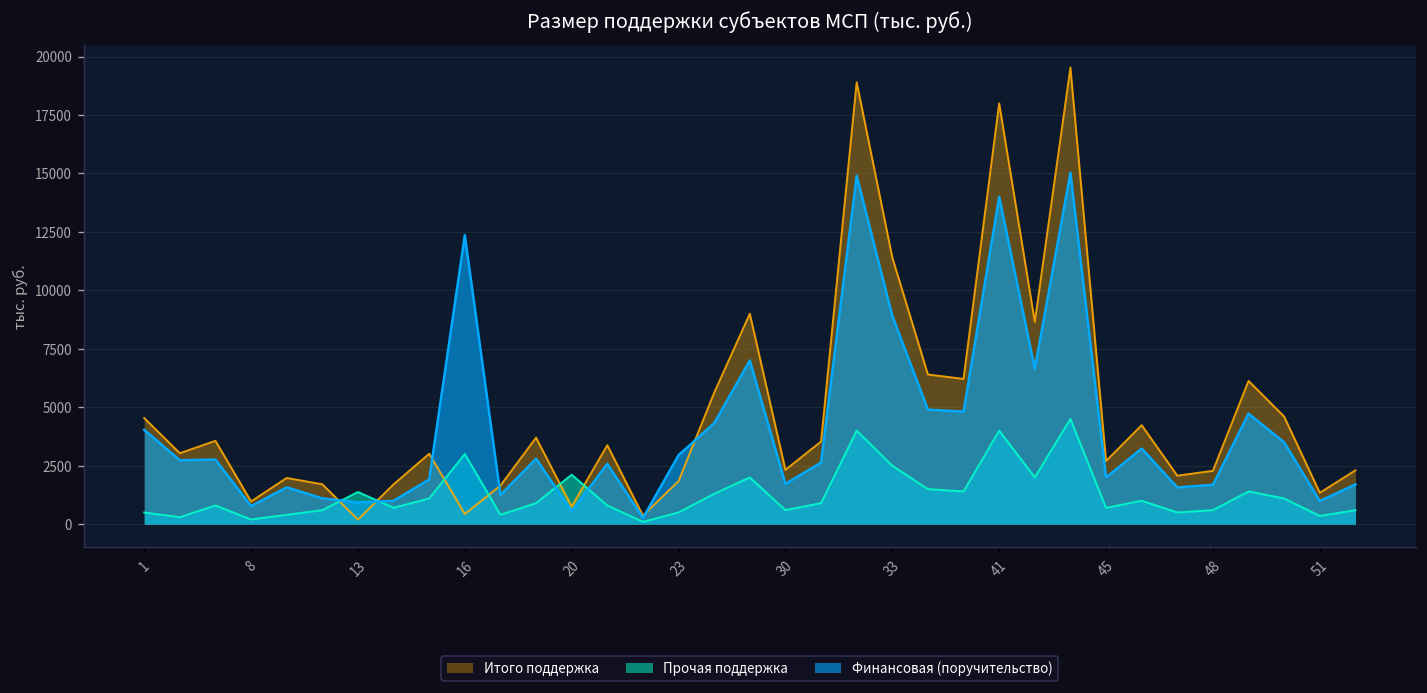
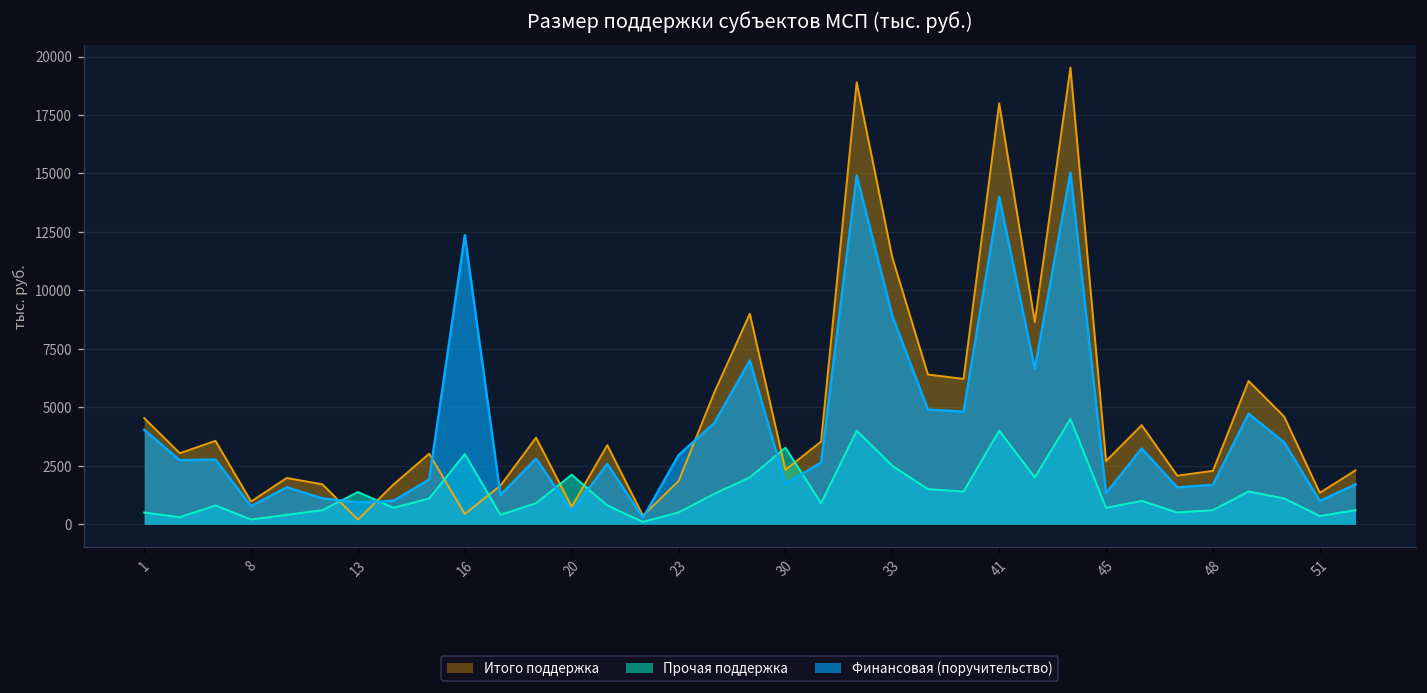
  {
    "Итого поддержка": {
      "1": 4500,
      "8": 1000,
      "13": 200,
      "16": 400,
      "20": 800,
      "23": 1800,
      "30": 2300,
      "33": 11400,
      "41": 18000,
      "45": 2700,
      "48": 2300,
      "51": 1300
    },
    "Прочая поддержка": {
      "1": 500,
      "8": 200,
      "13": 1400,
      "16": 3000,
      "20": 2100,
      "23": 500,
-     "30": 600,
+     "30": 3300,
      "33": 2500,
      "41": 4000,
      "45": 700,
      "48": 600,
      "51": 400
    },
    "Финансовая (поручительство)": {
      "1": 4000,
      "8": 800,
      "13": 900,
      "16": 12400,
      "20": 600,
      "23": 3000,
      "30": 1700,
      "33": 8900,
      "41": 14000,
-     "45": 2000,
+     "45": 1300,
      "48": 1700,
      "51": 1000
    }
  }
